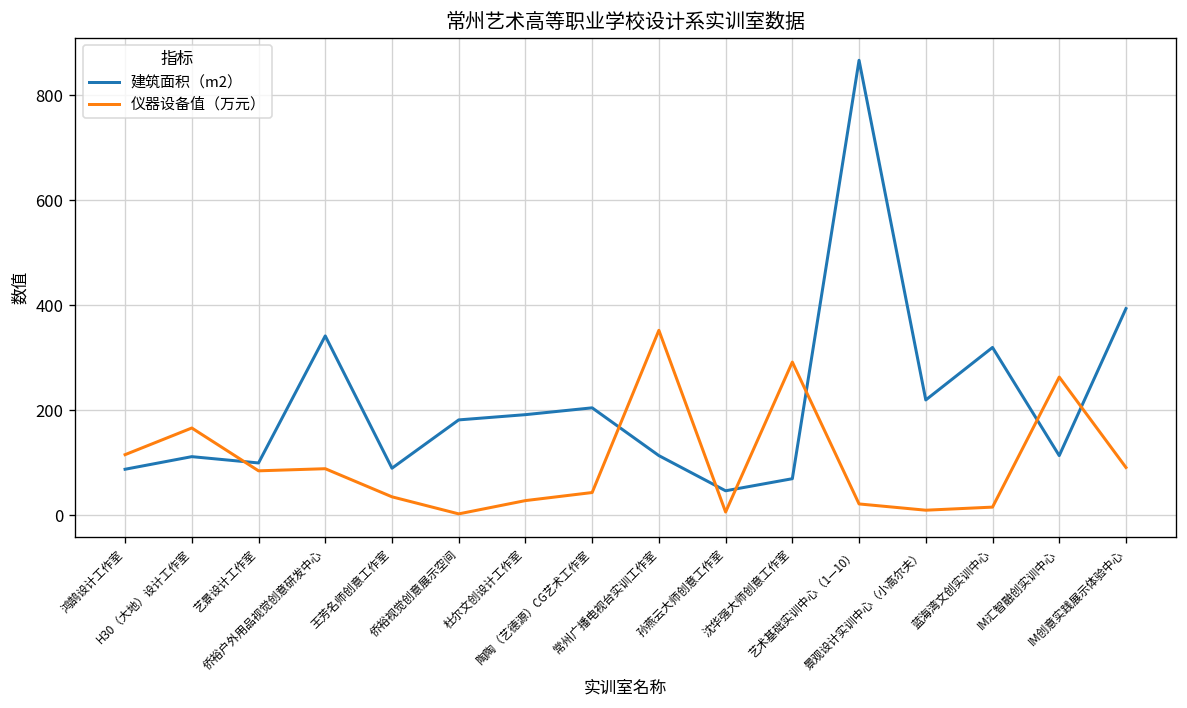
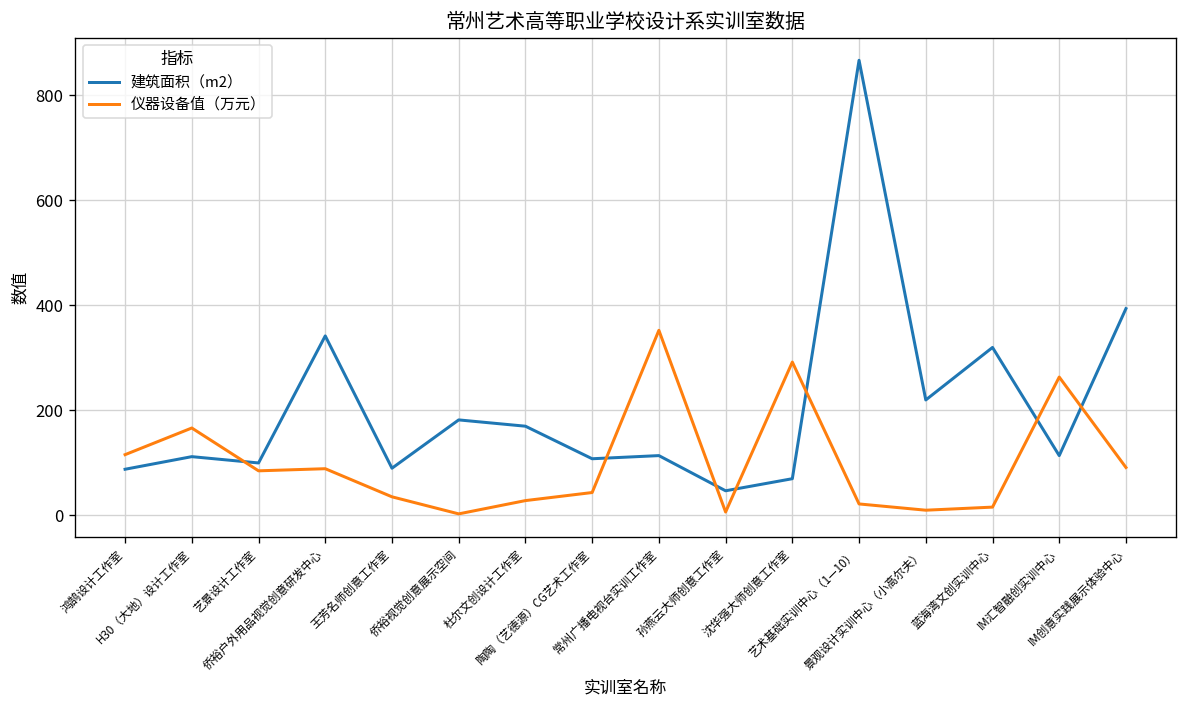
  {
    "建筑面积（m2）": {
      "鸿鹄设计工作室": 90,
      "H30（大地）设计工作室": 110,
      "艺景设计工作室": 100,
      "侨裕户外用品视觉创意研发中心": 340,
      "王芳名师创意工作室": 90,
      "侨裕视觉创意展示空间": 180,
-     "杜尔文创设计工作室": 190,
-     "陶陶（艺德源）CG艺术工作室": 210,
+     "杜尔文创设计工作室": 170,
+     "陶陶（艺德源）CG艺术工作室": 110,
      "常州广播电视台实训工作室": 110,
      "孙燕云大师创意工作室": 50,
      "沈华强大师创意工作室": 70,
      "艺术基础实训中心（1—10）": 870,
      "景观设计实训中心（小高尔夫）": 220,
      "蓝海湾文创实训中心": 320,
      "IM汇智融创实训中心": 110,
      "IM创意实践展示体验中心": 390
    },
    "仪器设备值（万元）": {
      "鸿鹄设计工作室": 120,
      "H30（大地）设计工作室": 170,
      "艺景设计工作室": 90,
      "侨裕户外用品视觉创意研发中心": 90,
      "王芳名师创意工作室": 40,
      "侨裕视觉创意展示空间": 0,
      "杜尔文创设计工作室": 30,
      "陶陶（艺德源）CG艺术工作室": 40,
      "常州广播电视台实训工作室": 350,
      "孙燕云大师创意工作室": 10,
      "沈华强大师创意工作室": 290,
      "艺术基础实训中心（1—10）": 20,
      "景观设计实训中心（小高尔夫）": 10,
      "蓝海湾文创实训中心": 20,
      "IM汇智融创实训中心": 260,
      "IM创意实践展示体验中心": 90
    }
  }
